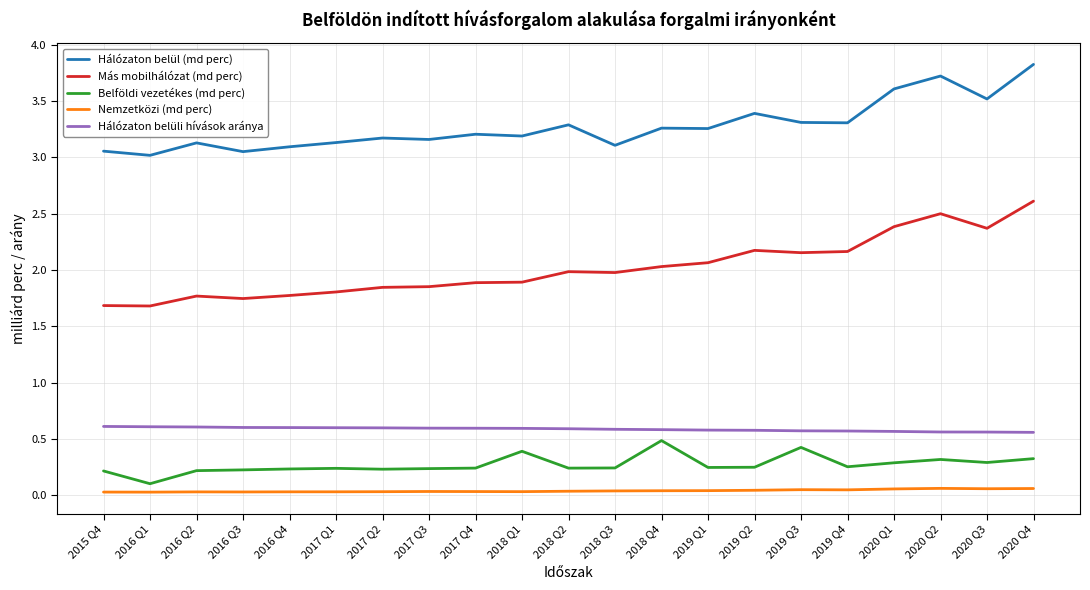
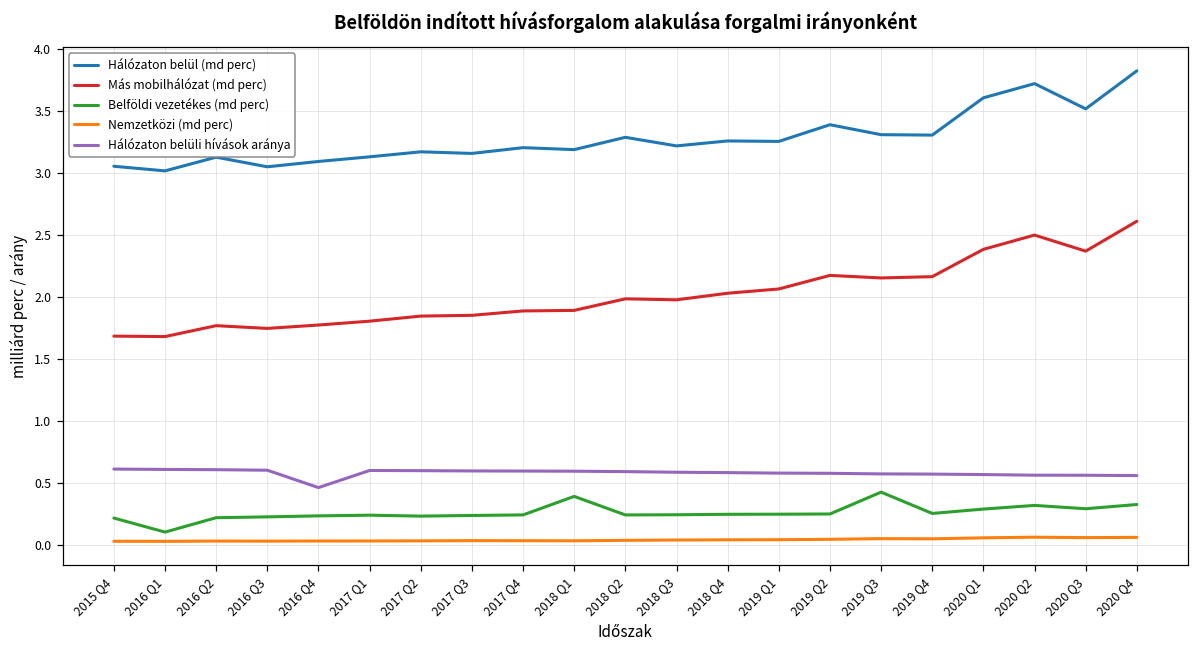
  {
    "Hálózaton belül (md perc)": {
      "2015 Q4": 3.06,
      "2016 Q1": 3.02,
      "2016 Q2": 3.13,
      "2016 Q3": 3.05,
      "2016 Q4": 3.09,
      "2017 Q1": 3.13,
      "2017 Q2": 3.17,
      "2017 Q3": 3.16,
      "2017 Q4": 3.21,
      "2018 Q1": 3.19,
      "2018 Q2": 3.29,
-     "2018 Q3": 3.11,
+     "2018 Q3": 3.22,
      "2018 Q4": 3.26,
      "2019 Q1": 3.26,
      "2019 Q2": 3.39,
      "2019 Q3": 3.31,
      "2019 Q4": 3.31,
      "2020 Q1": 3.61,
      "2020 Q2": 3.72,
      "2020 Q3": 3.52,
      "2020 Q4": 3.83
    },
    "Más mobilhálózat (md perc)": {
      "2015 Q4": 1.68,
      "2016 Q1": 1.68,
      "2016 Q2": 1.77,
      "2016 Q3": 1.75,
      "2016 Q4": 1.77,
      "2017 Q1": 1.80,
      "2017 Q2": 1.85,
      "2017 Q3": 1.85,
      "2017 Q4": 1.89,
      "2018 Q1": 1.89,
      "2018 Q2": 1.99,
      "2018 Q3": 1.98,
      "2018 Q4": 2.03,
      "2019 Q1": 2.06,
      "2019 Q2": 2.17,
      "2019 Q3": 2.15,
      "2019 Q4": 2.16,
      "2020 Q1": 2.39,
      "2020 Q2": 2.50,
      "2020 Q3": 2.37,
      "2020 Q4": 2.61
    },
    "Belföldi vezetékes (md perc)": {
      "2015 Q4": 0.21,
      "2016 Q1": 0.10,
      "2016 Q2": 0.22,
      "2016 Q3": 0.22,
      "2016 Q4": 0.23,
      "2017 Q1": 0.24,
      "2017 Q2": 0.23,
      "2017 Q3": 0.24,
      "2017 Q4": 0.24,
      "2018 Q1": 0.39,
      "2018 Q2": 0.24,
      "2018 Q3": 0.24,
-     "2018 Q4": 0.48,
+     "2018 Q4": 0.25,
      "2019 Q1": 0.25,
      "2019 Q2": 0.25,
      "2019 Q3": 0.42,
      "2019 Q4": 0.25,
      "2020 Q1": 0.29,
      "2020 Q2": 0.32,
      "2020 Q3": 0.29,
      "2020 Q4": 0.32
    },
    "Nemzetközi (md perc)": {
      "2015 Q4": 0.03,
      "2016 Q1": 0.03,
      "2016 Q2": 0.03,
      "2016 Q3": 0.03,
      "2016 Q4": 0.03,
      "2017 Q1": 0.03,
      "2017 Q2": 0.03,
      "2017 Q3": 0.03,
      "2017 Q4": 0.03,
      "2018 Q1": 0.03,
      "2018 Q2": 0.03,
      "2018 Q3": 0.04,
      "2018 Q4": 0.04,
      "2019 Q1": 0.04,
      "2019 Q2": 0.04,
      "2019 Q3": 0.05,
      "2019 Q4": 0.05,
      "2020 Q1": 0.06,
      "2020 Q2": 0.06,
      "2020 Q3": 0.06,
      "2020 Q4": 0.06
    },
    "Hálózaton belüli hívások aránya": {
      "2015 Q4": 0.61,
      "2016 Q1": 0.61,
      "2016 Q2": 0.61,
      "2016 Q3": 0.60,
-     "2016 Q4": 0.60,
+     "2016 Q4": 0.46,
      "2017 Q1": 0.60,
      "2017 Q2": 0.60,
      "2017 Q3": 0.60,
      "2017 Q4": 0.59,
      "2018 Q1": 0.59,
      "2018 Q2": 0.59,
      "2018 Q3": 0.58,
      "2018 Q4": 0.58,
      "2019 Q1": 0.58,
      "2019 Q2": 0.58,
      "2019 Q3": 0.57,
      "2019 Q4": 0.57,
      "2020 Q1": 0.57,
      "2020 Q2": 0.56,
      "2020 Q3": 0.56,
      "2020 Q4": 0.56
    }
  }
